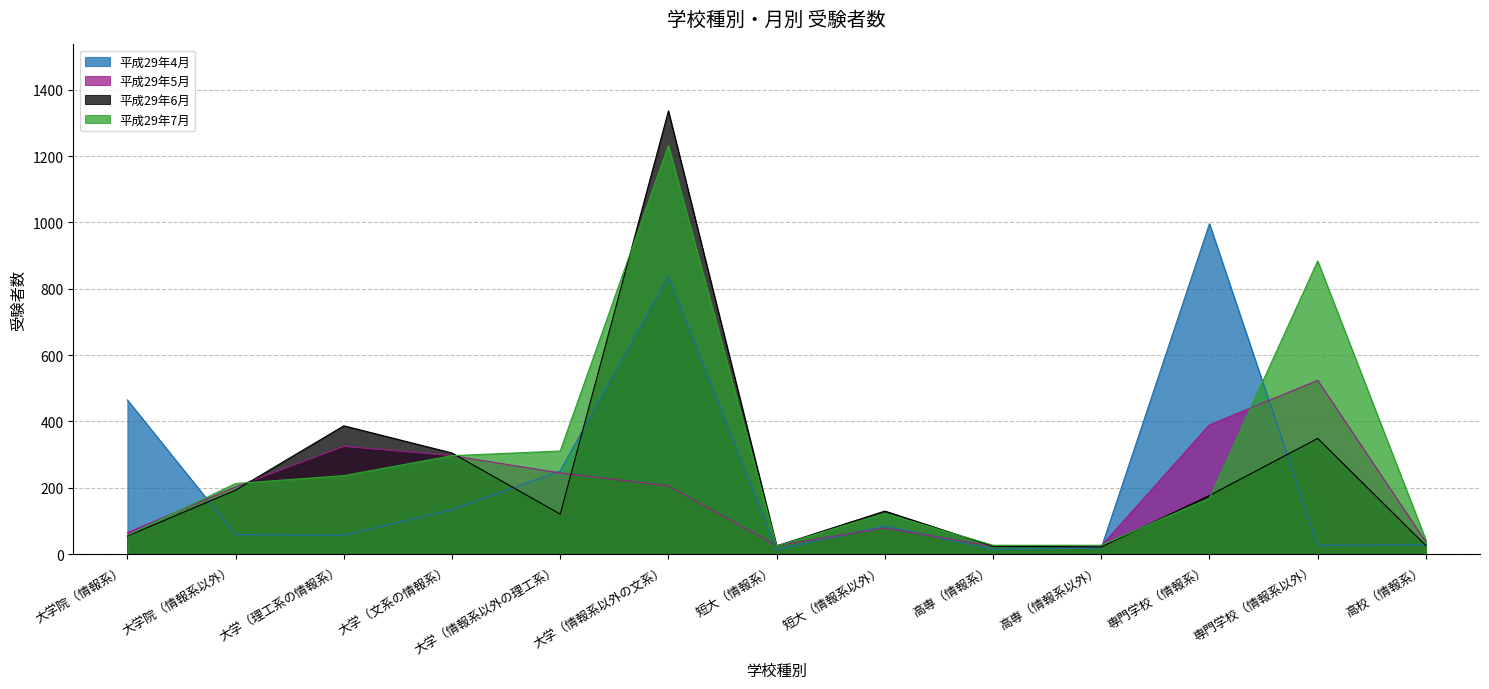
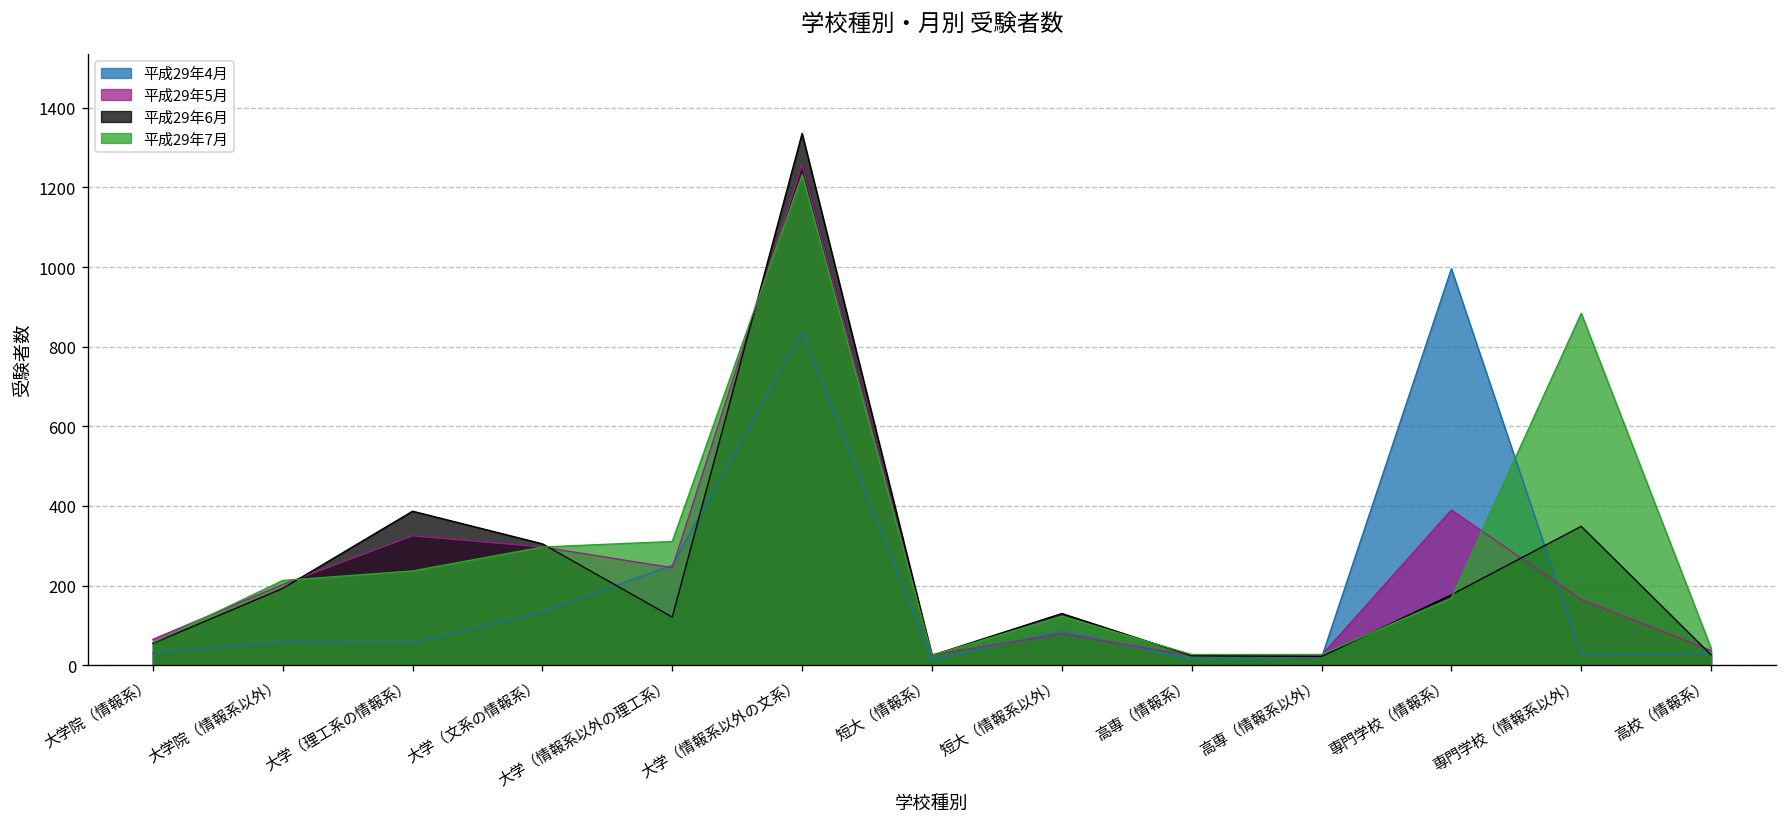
  {
    "平成29年4月": {
-     "大学院（情報系）": 470,
+     "大学院（情報系）": 30,
      "大学院（情報系以外）": 60,
      "大学（理工系の情報系）": 60,
      "大学（文系の情報系）": 130,
      "大学（情報系以外の文系）": 840,
      "短大（情報系）": 10,
      "高専（情報系）": 20,
      "専門学校（情報系）": 1000,
      "専門学校（情報系以外）": 30
    },
    "平成29年5月": {
      "大学院（情報系）": 70,
      "大学院（情報系以外）": 200,
      "大学（理工系の情報系）": 330,
-     "大学（情報系以外の文系）": 210,
+     "大学（情報系以外の文系）": 1260,
      "専門学校（情報系）": 390,
-     "専門学校（情報系以外）": 520
+     "専門学校（情報系以外）": 170
    },
    "平成29年6月": {
      "大学院（情報系以外）": 190,
      "大学（理工系の情報系）": 390,
      "大学（文系の情報系）": 310,
      "大学（情報系以外の理工系）": 120,
      "大学（情報系以外の文系）": 1340,
      "専門学校（情報系）": 180,
      "専門学校（情報系以外）": 350
    },
    "平成29年7月": {
      "大学院（情報系以外）": 210,
      "大学（理工系の情報系）": 240,
      "大学（情報系以外の理工系）": 310,
      "大学（情報系以外の文系）": 1230,
      "専門学校（情報系）": 170,
      "専門学校（情報系以外）": 880
    }
  }
